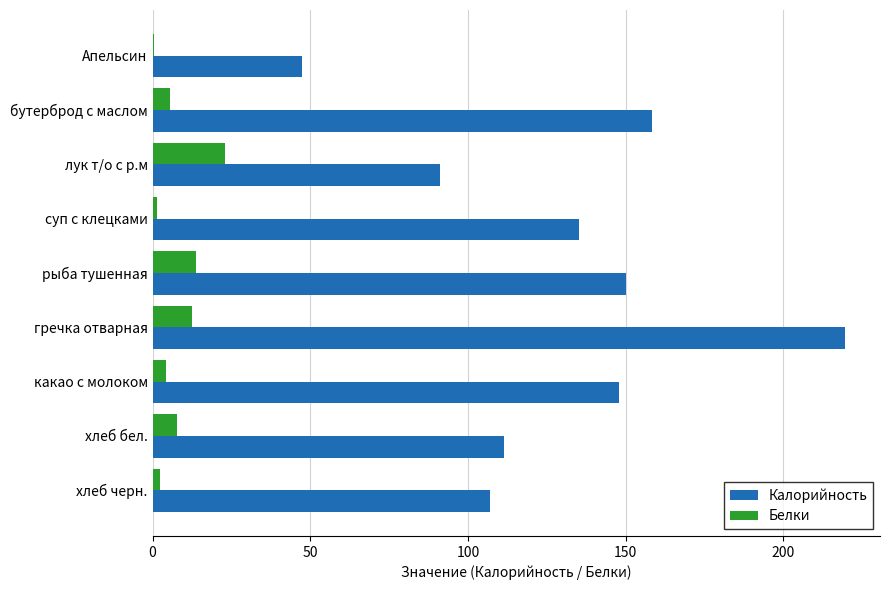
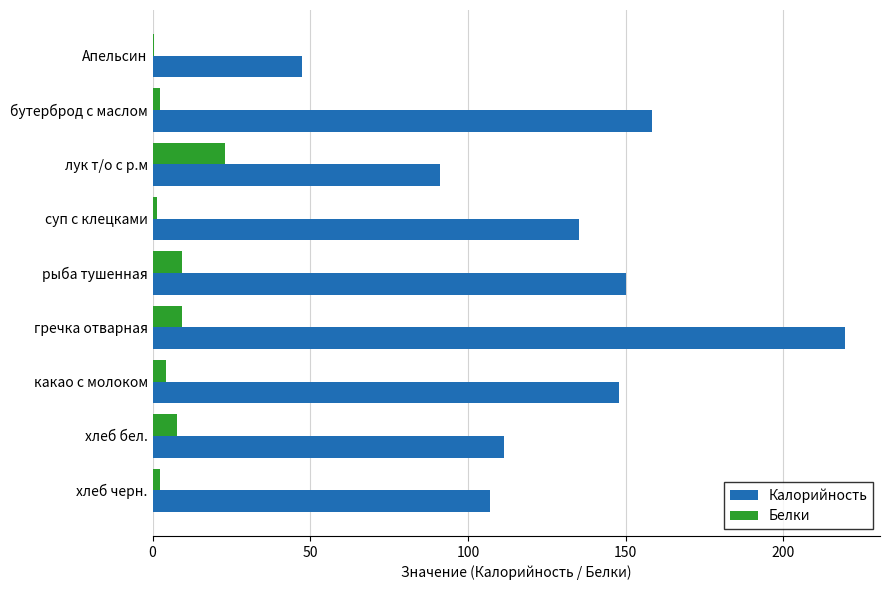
  {
    "Калорийность": {
      "Апельсин": 48,
      "бутерброд с маслом": 158,
      "лук т/о с р.м": 91,
      "суп с клецками": 135,
      "рыба тушенная": 150,
      "гречка отварная": 220,
      "какао с молоком": 148,
      "хлеб бел.": 112,
      "хлеб черн.": 107
    },
    "Белки": {
-     "бутерброд с маслом": 5,
+     "бутерброд с маслом": 2,
      "лук т/о с р.м": 23,
      "суп с клецками": 2,
-     "рыба тушенная": 14,
-     "гречка отварная": 12,
+     "рыба тушенная": 9,
+     "гречка отварная": 9,
      "какао с молоком": 4,
      "хлеб бел.": 8,
      "хлеб черн.": 2
    }
  }
